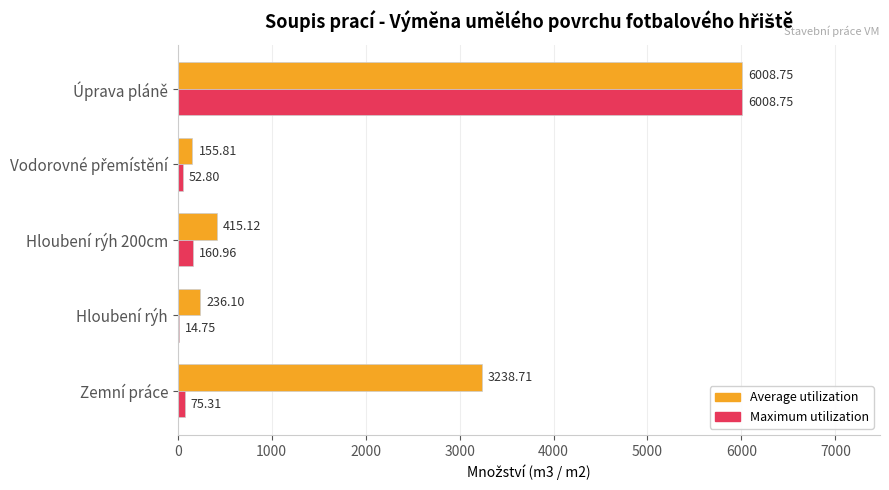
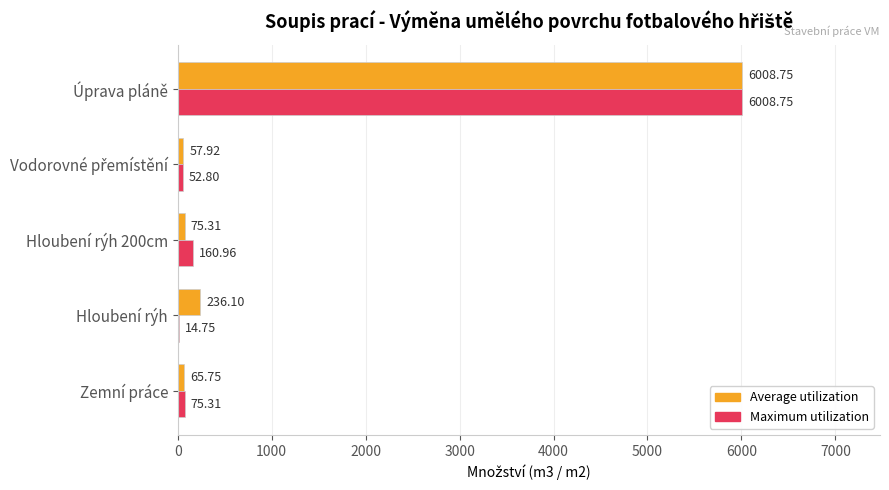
  {
    "Average utilization": {
      "Úprava pláně": 6008.75,
-     "Vodorovné přemístění": 155.81,
-     "Hloubení rýh 200cm": 415.12,
+     "Vodorovné přemístění": 57.92,
+     "Hloubení rýh 200cm": 75.31,
      "Hloubení rýh": 236.10,
-     "Zemní práce": 3238.71
+     "Zemní práce": 65.75
    },
    "Maximum utilization": {
      "Úprava pláně": 6008.75,
      "Vodorovné přemístění": 52.80,
      "Hloubení rýh 200cm": 160.96,
      "Hloubení rýh": 14.75,
      "Zemní práce": 75.31
    }
  }
